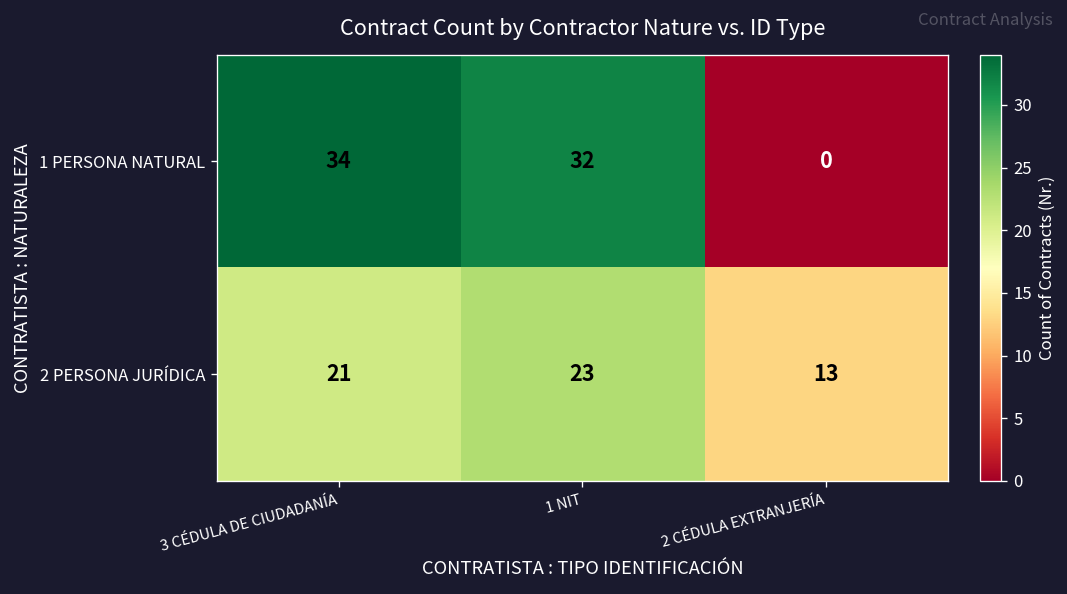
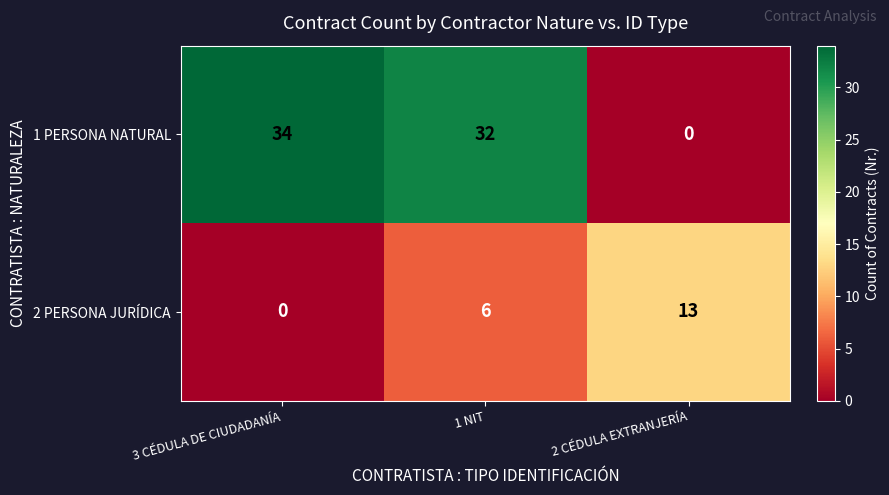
  {
    "1 PERSONA NATURAL": {
      "3 CÉDULA DE CIUDADANÍA": 34,
      "1 NIT": 32,
      "2 CÉDULA EXTRANJERÍA": 0
    },
    "2 PERSONA JURÍDICA": {
-     "3 CÉDULA DE CIUDADANÍA": 21,
-     "1 NIT": 23,
+     "3 CÉDULA DE CIUDADANÍA": 0,
+     "1 NIT": 6,
      "2 CÉDULA EXTRANJERÍA": 13
    }
  }
